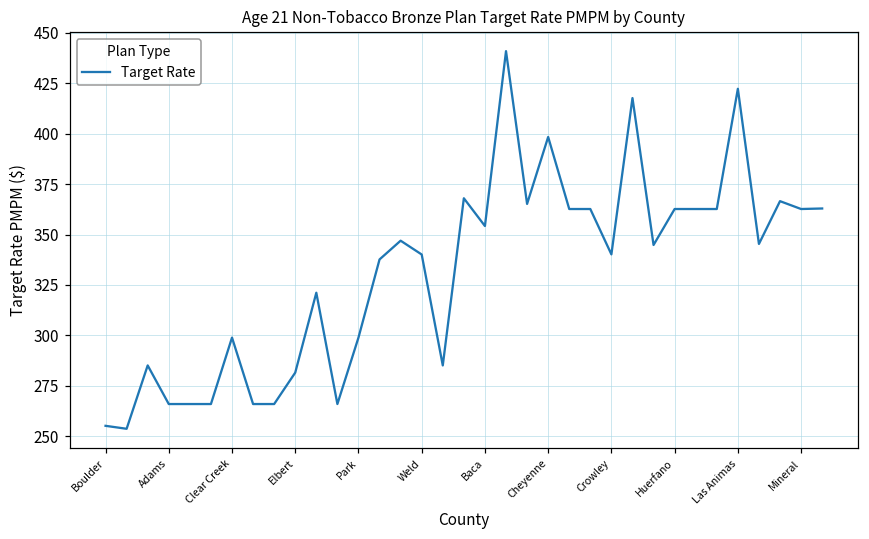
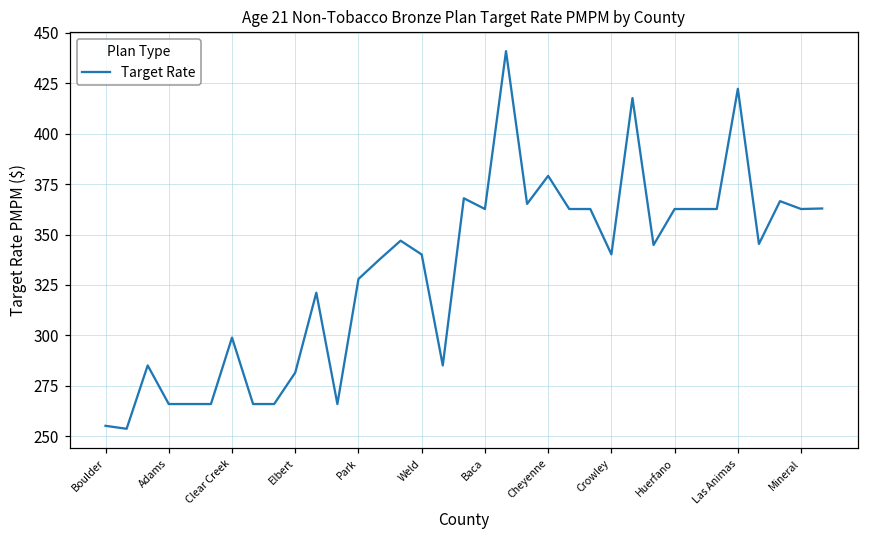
  {
    "Boulder": 255,
    "Adams": 266,
    "Clear Creek": 299,
    "Elbert": 281,
-   "Park": 299,
+   "Park": 328,
    "Weld": 340,
-   "Baca": 354,
-   "Cheyenne": 398,
+   "Baca": 363,
+   "Cheyenne": 379,
    "Crowley": 340,
    "Huerfano": 363,
    "Las Animas": 422,
    "Mineral": 363
  }
